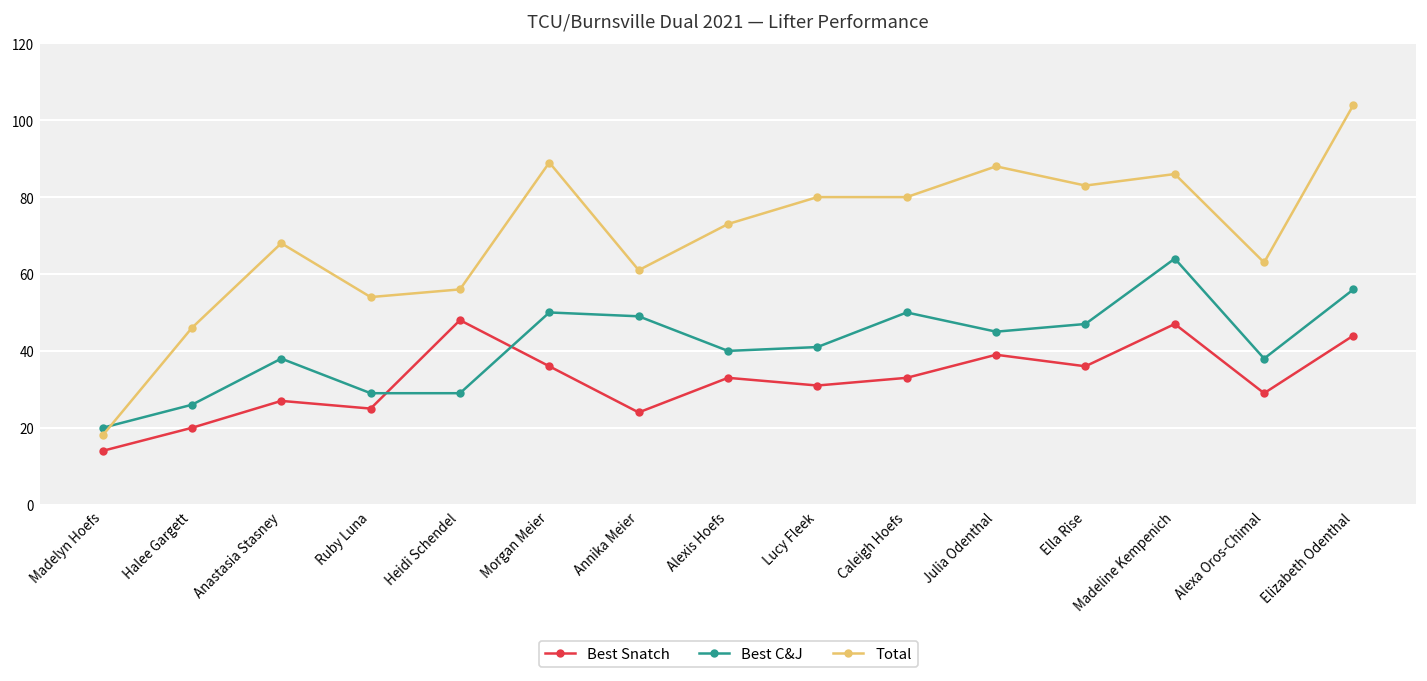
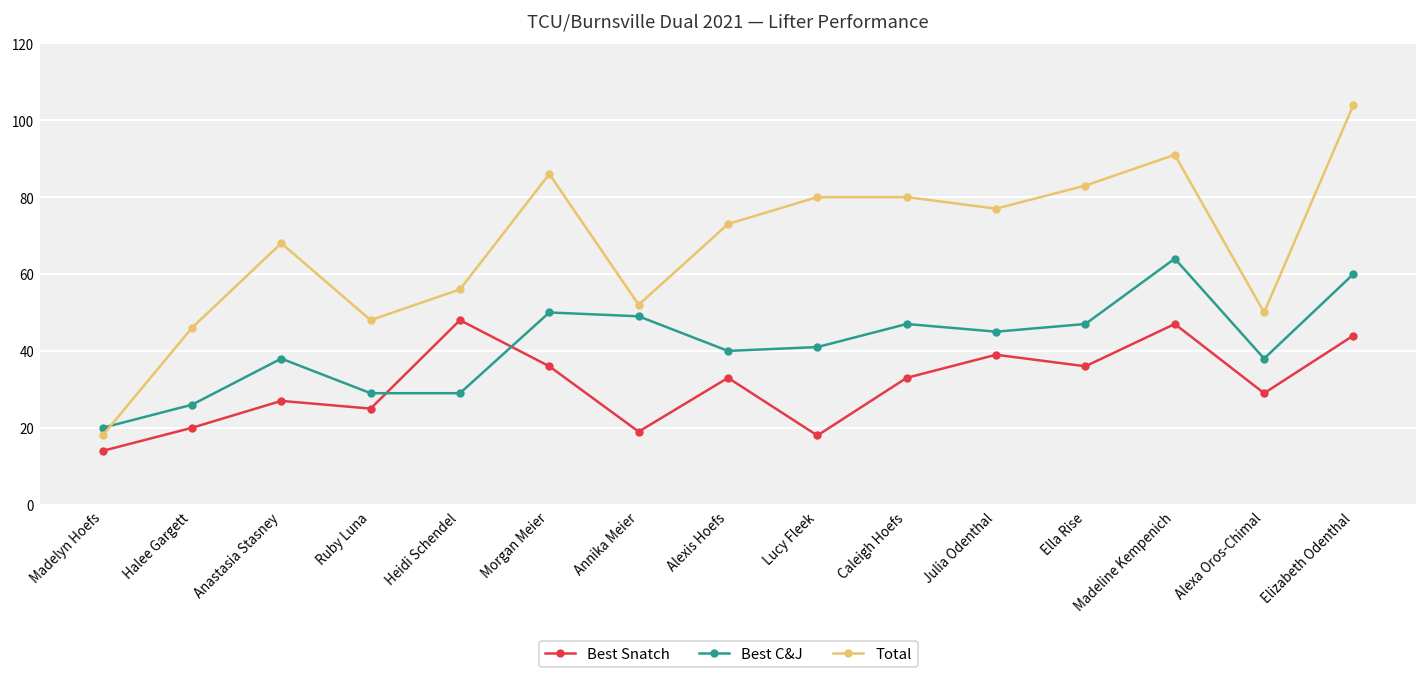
  {
    "Best Snatch": {
      "Madelyn Hoefs": 14,
      "Halee Gargett": 20,
      "Anastasia Stasney": 27,
      "Ruby Luna": 25,
      "Heidi Schendel": 48,
      "Morgan Meier": 36,
-     "Annika Meier": 24,
+     "Annika Meier": 19,
      "Alexis Hoefs": 33,
-     "Lucy Fleek": 31,
+     "Lucy Fleek": 18,
      "Caleigh Hoefs": 33,
      "Julia Odenthal": 39,
      "Ella Rise": 36,
      "Madeline Kempenich": 47,
      "Alexa Oros-Chimal": 29,
      "Elizabeth Odenthal": 44
    },
    "Best C&J": {
      "Madelyn Hoefs": 20,
      "Halee Gargett": 26,
      "Anastasia Stasney": 38,
      "Ruby Luna": 29,
      "Heidi Schendel": 29,
      "Morgan Meier": 50,
      "Annika Meier": 49,
      "Alexis Hoefs": 40,
      "Lucy Fleek": 41,
-     "Caleigh Hoefs": 50,
+     "Caleigh Hoefs": 47,
      "Julia Odenthal": 45,
      "Ella Rise": 47,
      "Madeline Kempenich": 64,
      "Alexa Oros-Chimal": 38,
-     "Elizabeth Odenthal": 56
+     "Elizabeth Odenthal": 60
    },
    "Total": {
      "Madelyn Hoefs": 18,
      "Halee Gargett": 46,
      "Anastasia Stasney": 68,
-     "Ruby Luna": 54,
+     "Ruby Luna": 48,
      "Heidi Schendel": 56,
-     "Morgan Meier": 89,
-     "Annika Meier": 61,
+     "Morgan Meier": 86,
+     "Annika Meier": 52,
      "Alexis Hoefs": 73,
      "Lucy Fleek": 80,
      "Caleigh Hoefs": 80,
-     "Julia Odenthal": 88,
+     "Julia Odenthal": 77,
      "Ella Rise": 83,
-     "Madeline Kempenich": 86,
-     "Alexa Oros-Chimal": 63,
+     "Madeline Kempenich": 91,
+     "Alexa Oros-Chimal": 50,
      "Elizabeth Odenthal": 104
    }
  }
